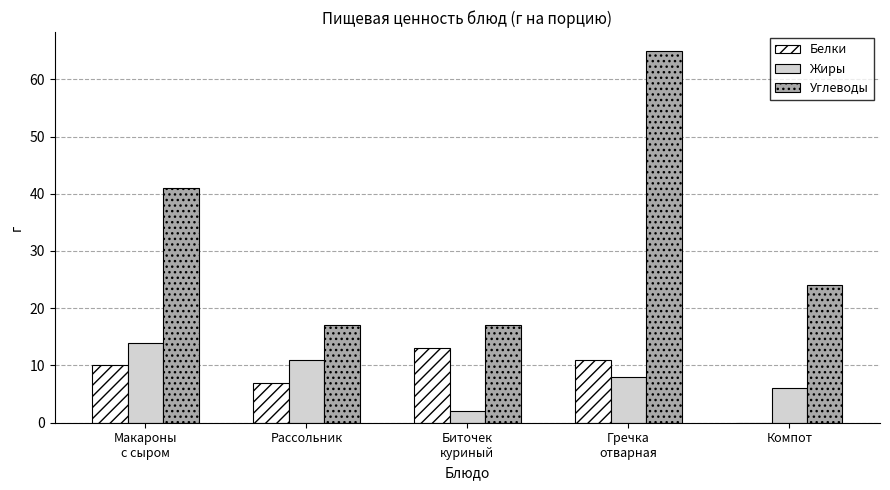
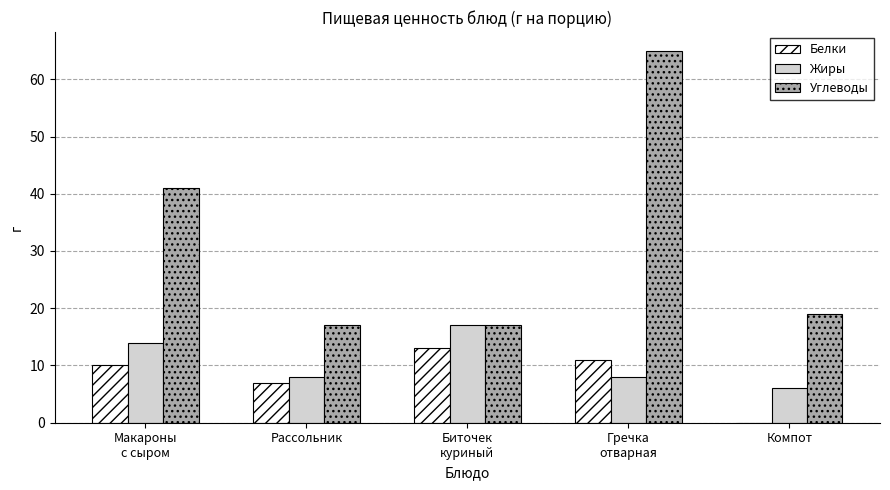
  {
    "Белки": {
      "Макароны с сыром": 10,
      "Рассольник": 7,
      "Биточек куриный": 13,
      "Гречка отварная": 11,
      "Компот": 0
    },
    "Жиры": {
      "Макароны с сыром": 14,
-     "Рассольник": 11,
-     "Биточек куриный": 2,
+     "Рассольник": 8,
+     "Биточек куриный": 17,
      "Гречка отварная": 8,
      "Компот": 6
    },
    "Углеводы": {
      "Макароны с сыром": 41,
      "Рассольник": 17,
      "Биточек куриный": 17,
      "Гречка отварная": 65,
-     "Компот": 24
+     "Компот": 19
    }
  }
